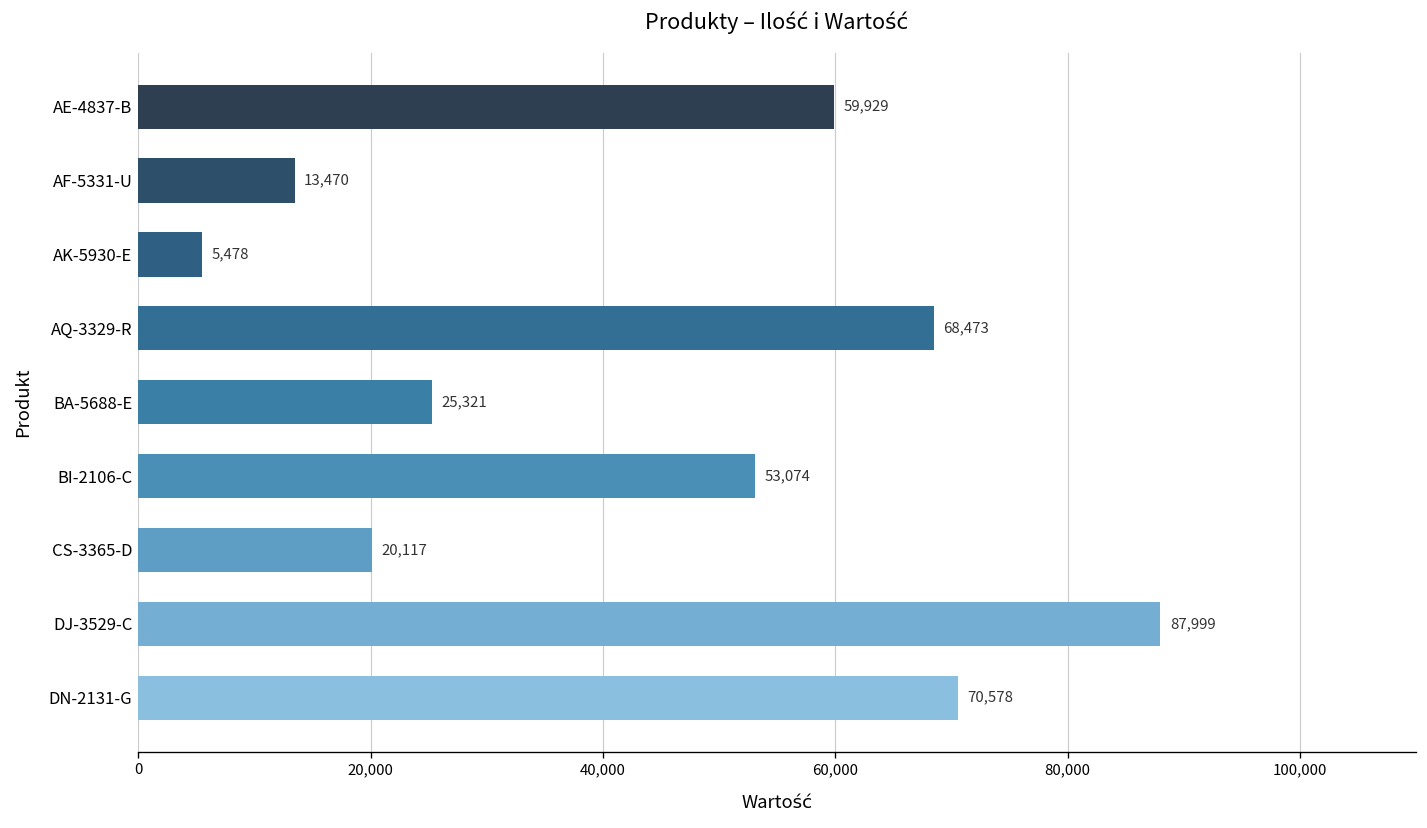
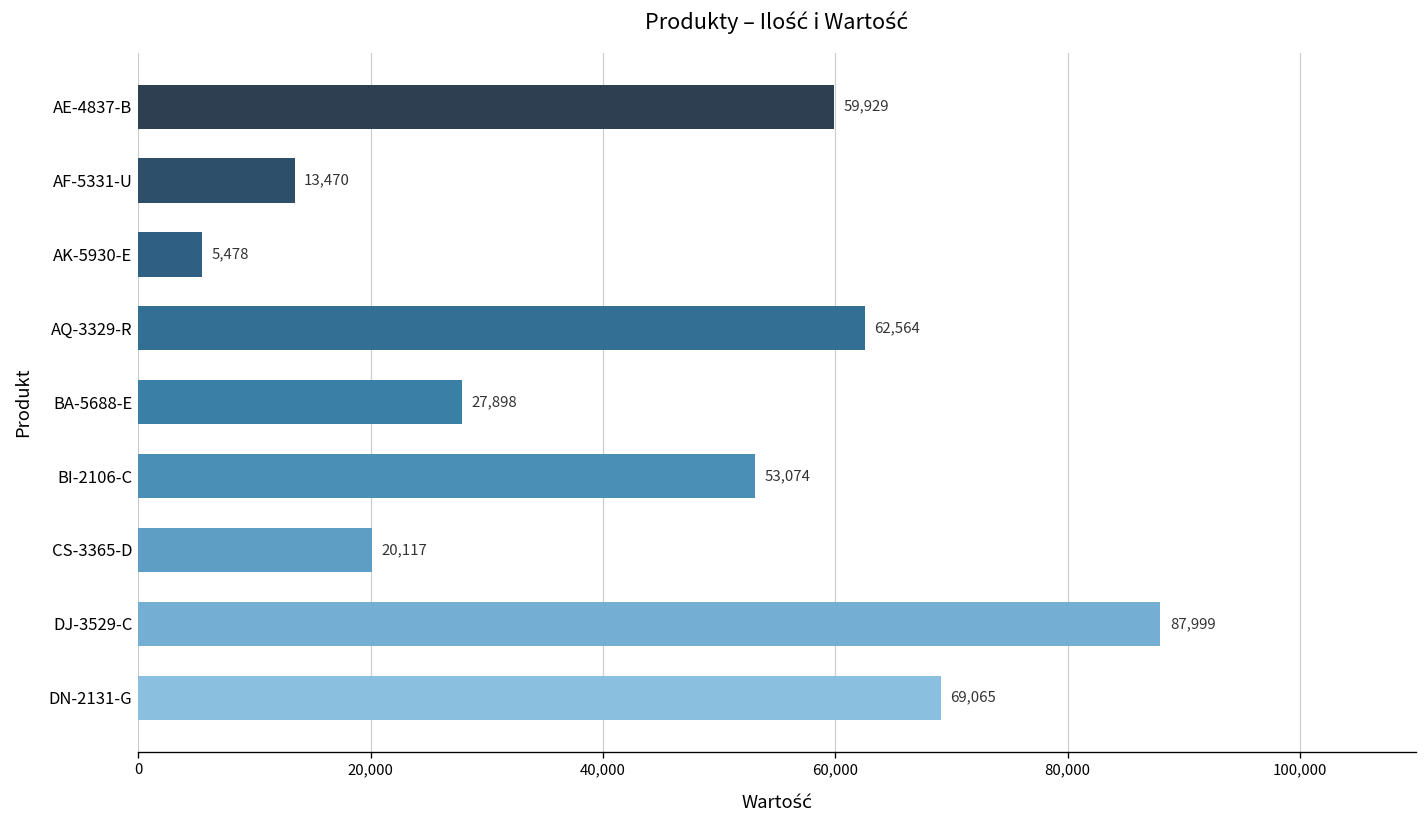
  {
    "AE-4837-B": "59,929",
    "AF-5331-U": "13,470",
    "AK-5930-E": "5,478",
-   "AQ-3329-R": "68,473",
-   "BA-5688-E": "25,321",
+   "AQ-3329-R": "62,564",
+   "BA-5688-E": "27,898",
    "BI-2106-C": "53,074",
    "CS-3365-D": "20,117",
    "DJ-3529-C": "87,999",
-   "DN-2131-G": "70,578"
+   "DN-2131-G": "69,065"
  }
